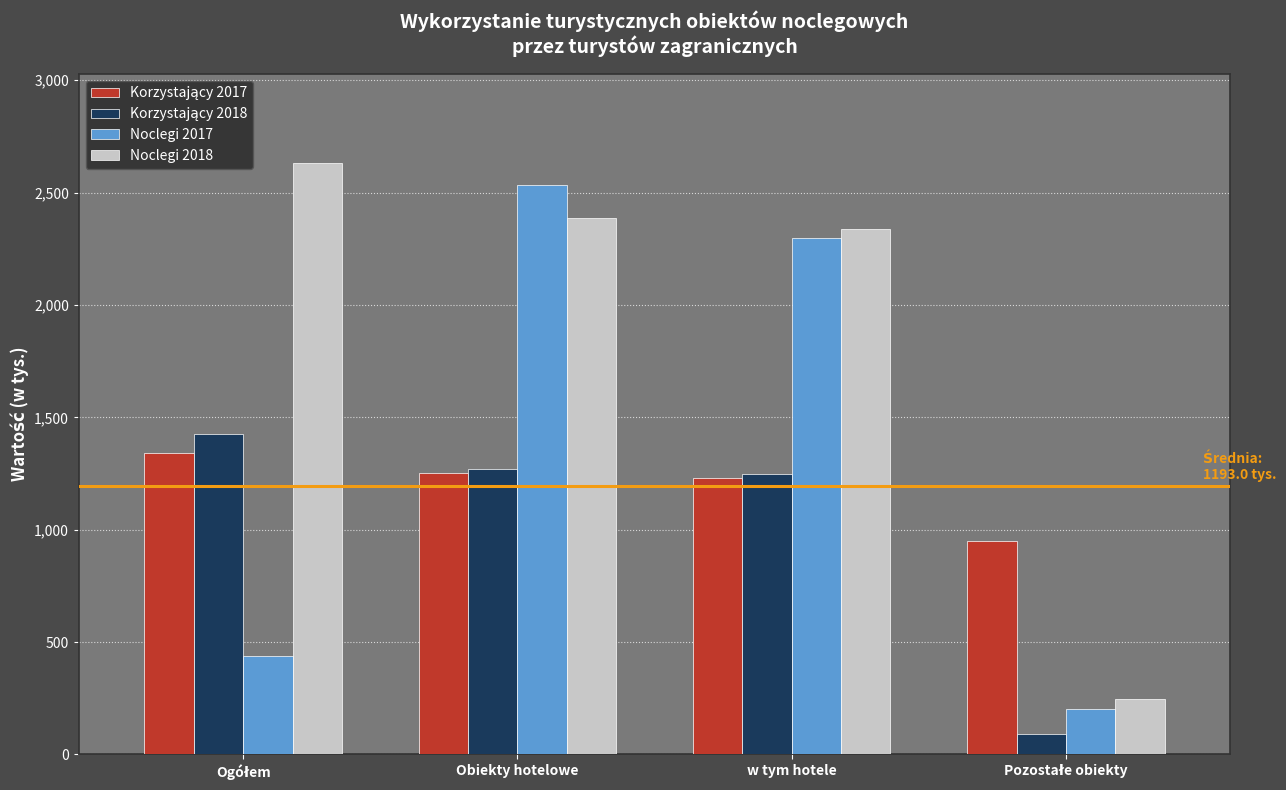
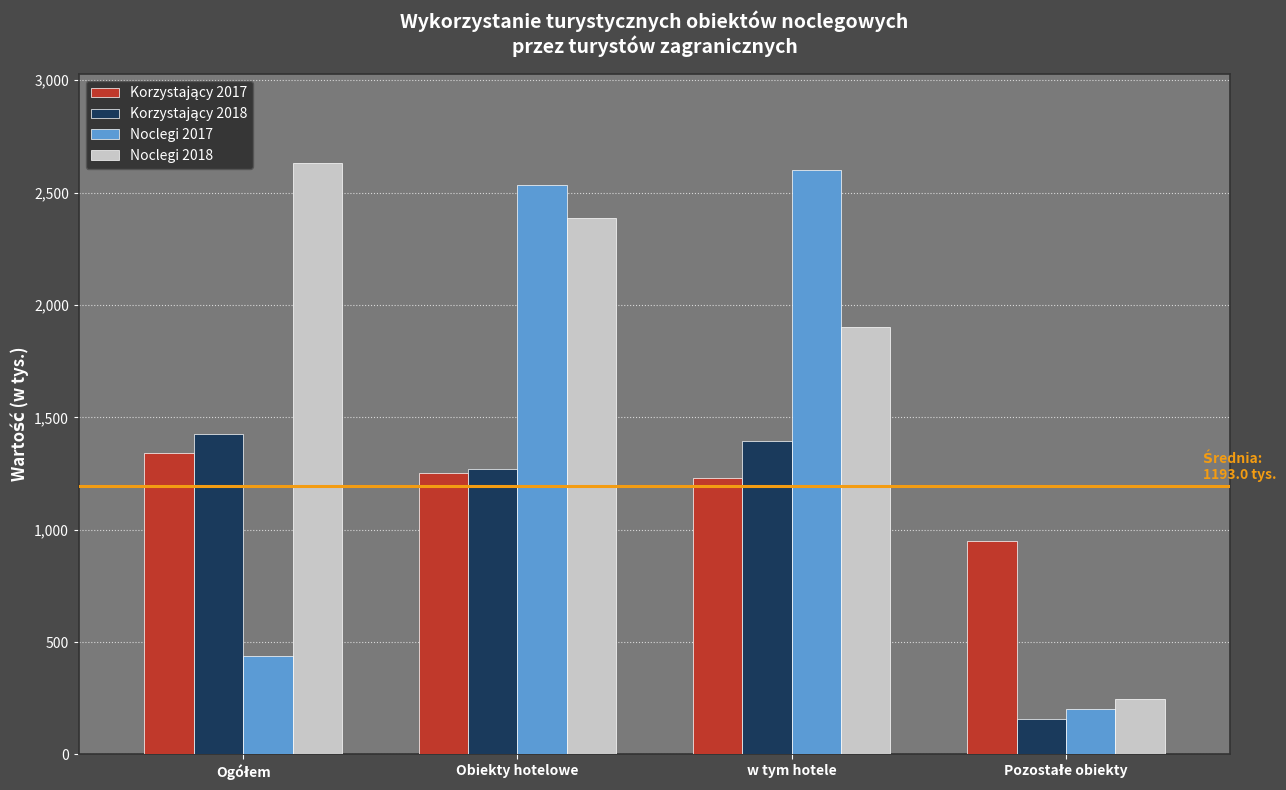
  {
    "Korzystający 2017": {
      "Ogółem": "1,340",
      "Obiekty hotelowe": "1,250",
      "w tym hotele": "1,230",
      "Pozostałe obiekty": "950"
    },
    "Korzystający 2018": {
      "Ogółem": "1,430",
      "Obiekty hotelowe": "1,270",
-     "w tym hotele": "1,250",
-     "Pozostałe obiekty": "90"
+     "w tym hotele": "1,400",
+     "Pozostałe obiekty": "160"
    },
    "Noclegi 2017": {
      "Ogółem": "440",
      "Obiekty hotelowe": "2,530",
-     "w tym hotele": "2,300",
+     "w tym hotele": "2,600",
      "Pozostałe obiekty": "200"
    },
    "Noclegi 2018": {
      "Ogółem": "2,630",
      "Obiekty hotelowe": "2,390",
-     "w tym hotele": "2,340",
+     "w tym hotele": "1,900",
      "Pozostałe obiekty": "250"
    }
  }
